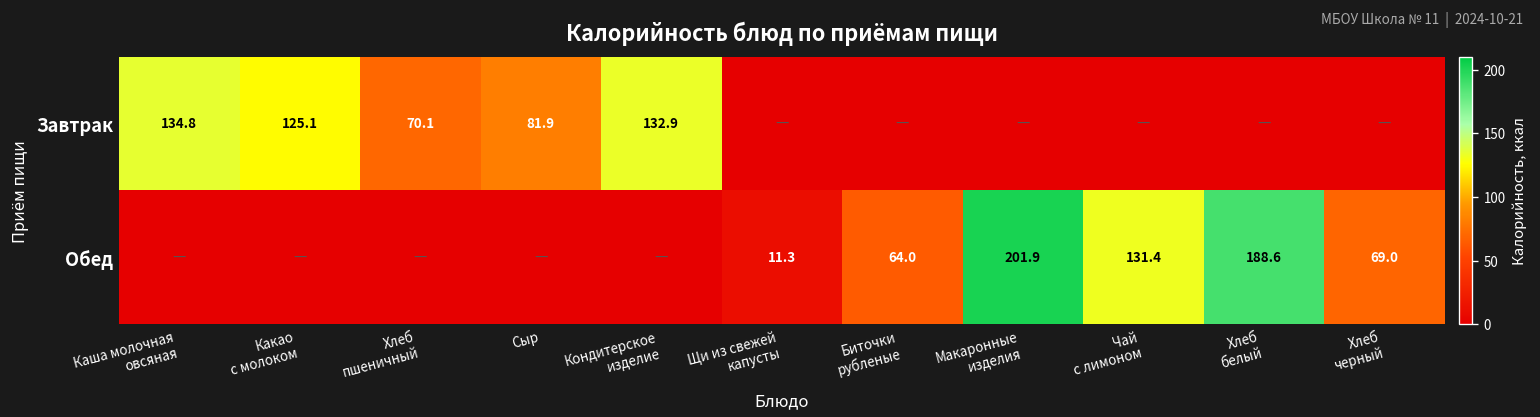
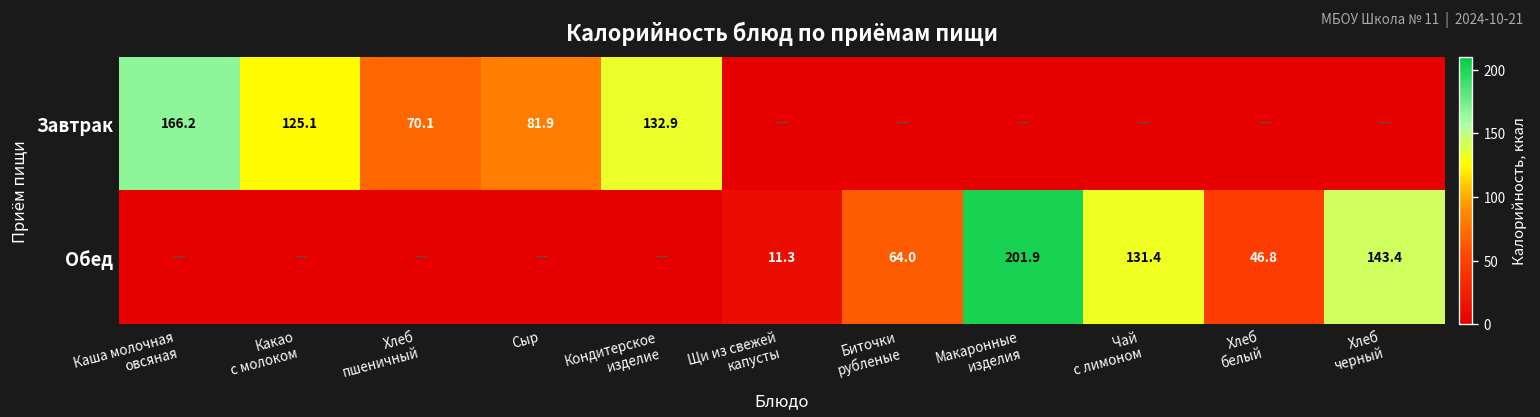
  {
    "Завтрак": {
-     "Каша молочная овсяная": 134.8,
+     "Каша молочная овсяная": 166.2,
      "Какао с молоком": 125.1,
      "Хлеб пшеничный": 70.1,
      "Сыр": 81.9,
      "Кондитерское изделие": 132.9
    },
    "Обед": {
      "Щи из свежей капусты": 11.3,
      "Биточки рубленые": 64.0,
      "Макаронные изделия": 201.9,
      "Чай с лимоном": 131.4,
-     "Хлеб белый": 188.6,
-     "Хлеб черный": 69.0
+     "Хлеб белый": 46.8,
+     "Хлеб черный": 143.4
    }
  }
